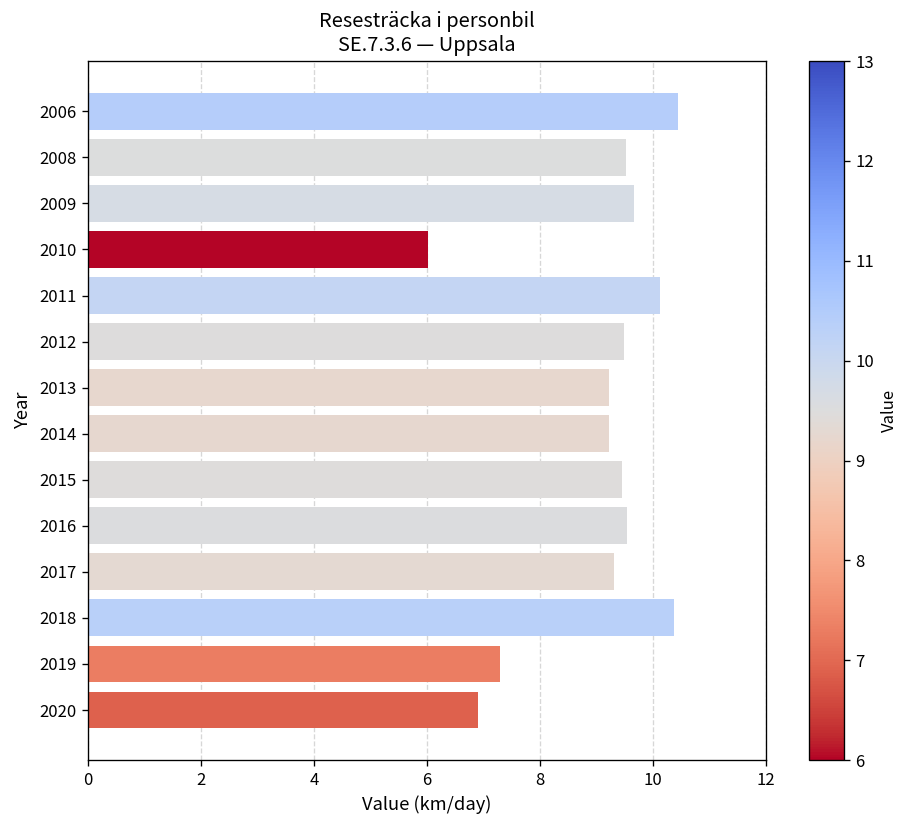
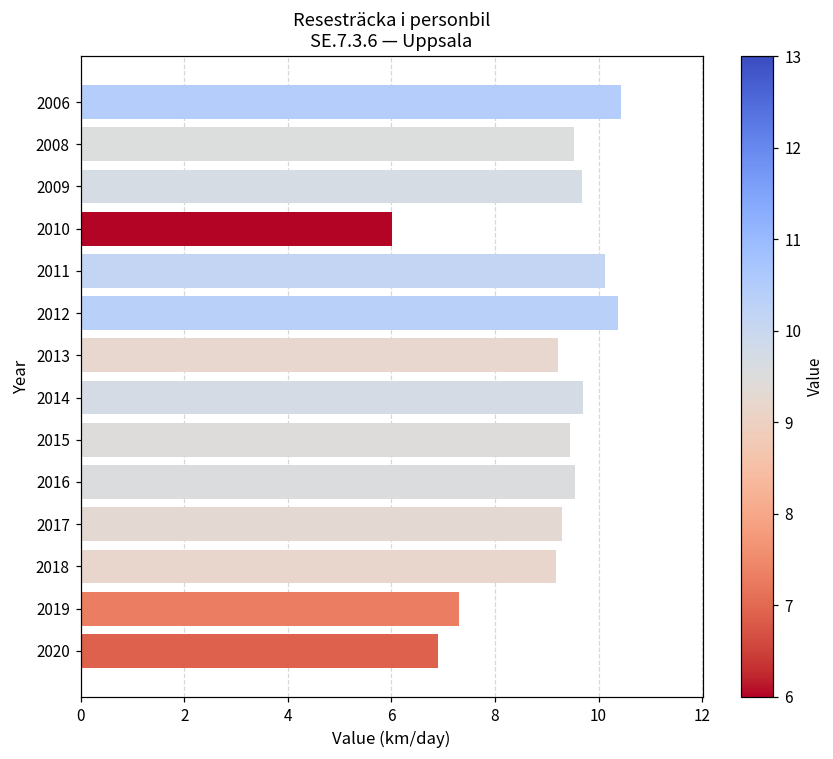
  {
    "2006": 10.4,
    "2008": 9.5,
    "2009": 9.7,
    "2010": 6.0,
    "2011": 10.1,
-   "2012": 9.5,
+   "2012": 10.4,
    "2013": 9.2,
-   "2014": 9.2,
+   "2014": 9.7,
    "2015": 9.5,
    "2016": 9.5,
    "2017": 9.3,
-   "2018": 10.4,
+   "2018": 9.2,
    "2019": 7.3,
    "2020": 6.9
  }
